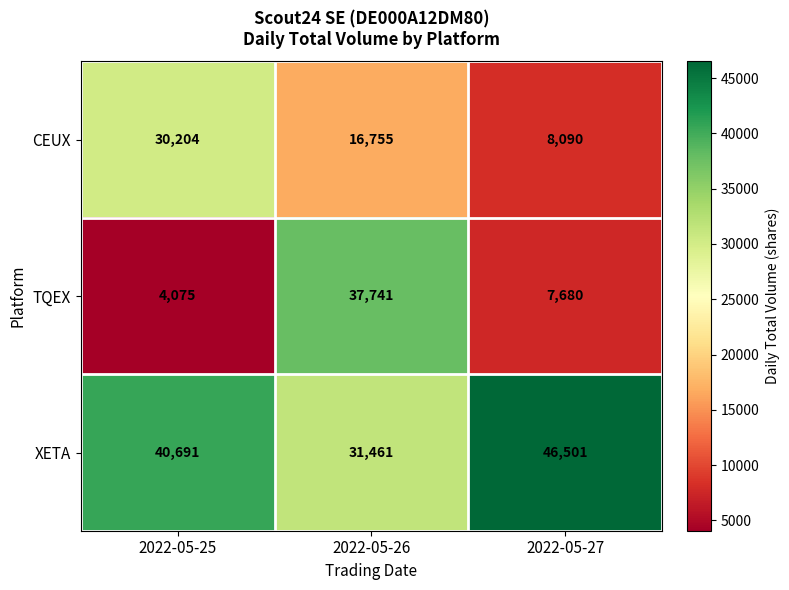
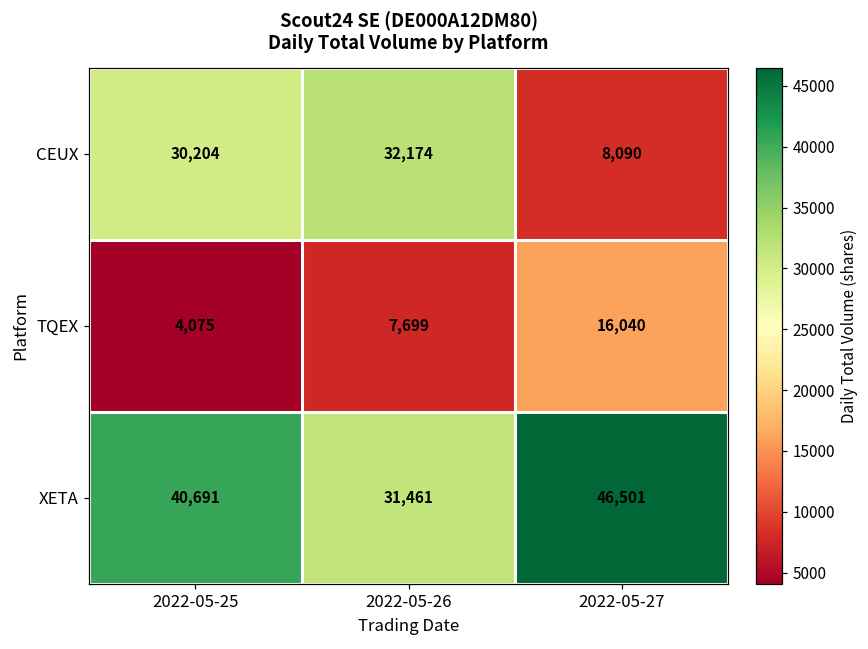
  {
    "CEUX": {
      "2022-05-25": "30,204",
-     "2022-05-26": "16,755",
+     "2022-05-26": "32,174",
      "2022-05-27": "8,090"
    },
    "TQEX": {
      "2022-05-25": "4,075",
-     "2022-05-26": "37,741",
-     "2022-05-27": "7,680"
+     "2022-05-26": "7,699",
+     "2022-05-27": "16,040"
    },
    "XETA": {
      "2022-05-25": "40,691",
      "2022-05-26": "31,461",
      "2022-05-27": "46,501"
    }
  }
